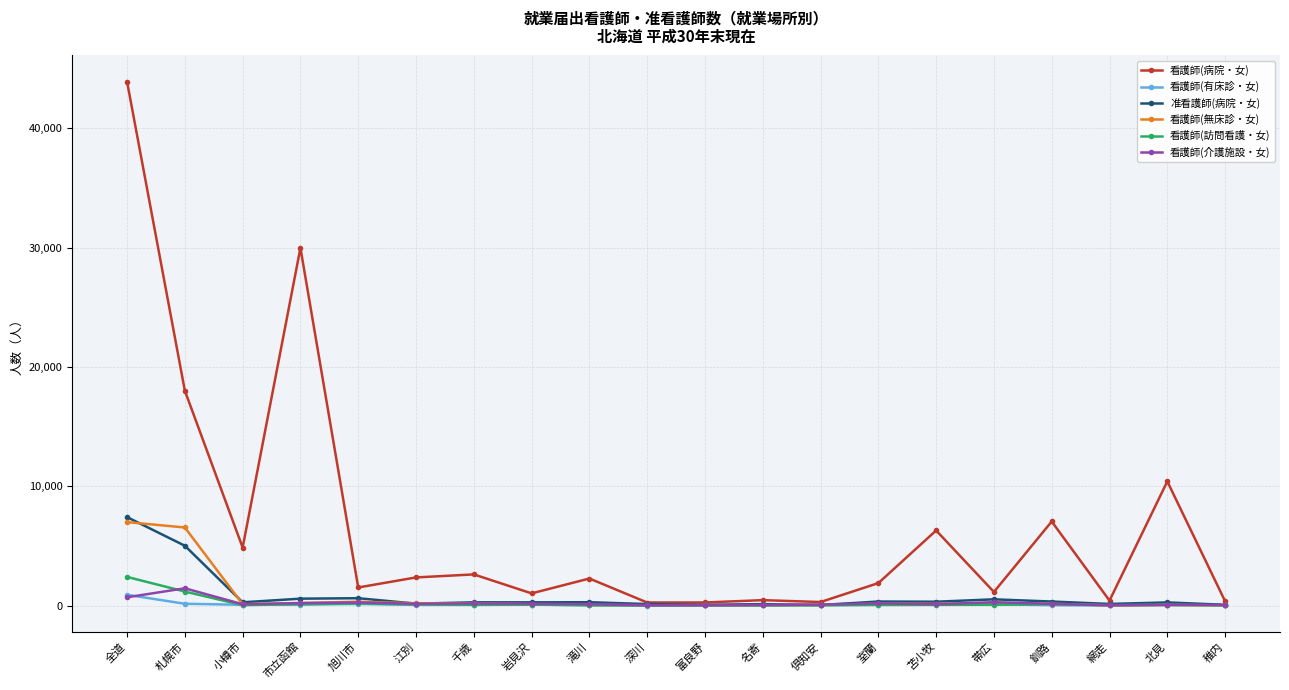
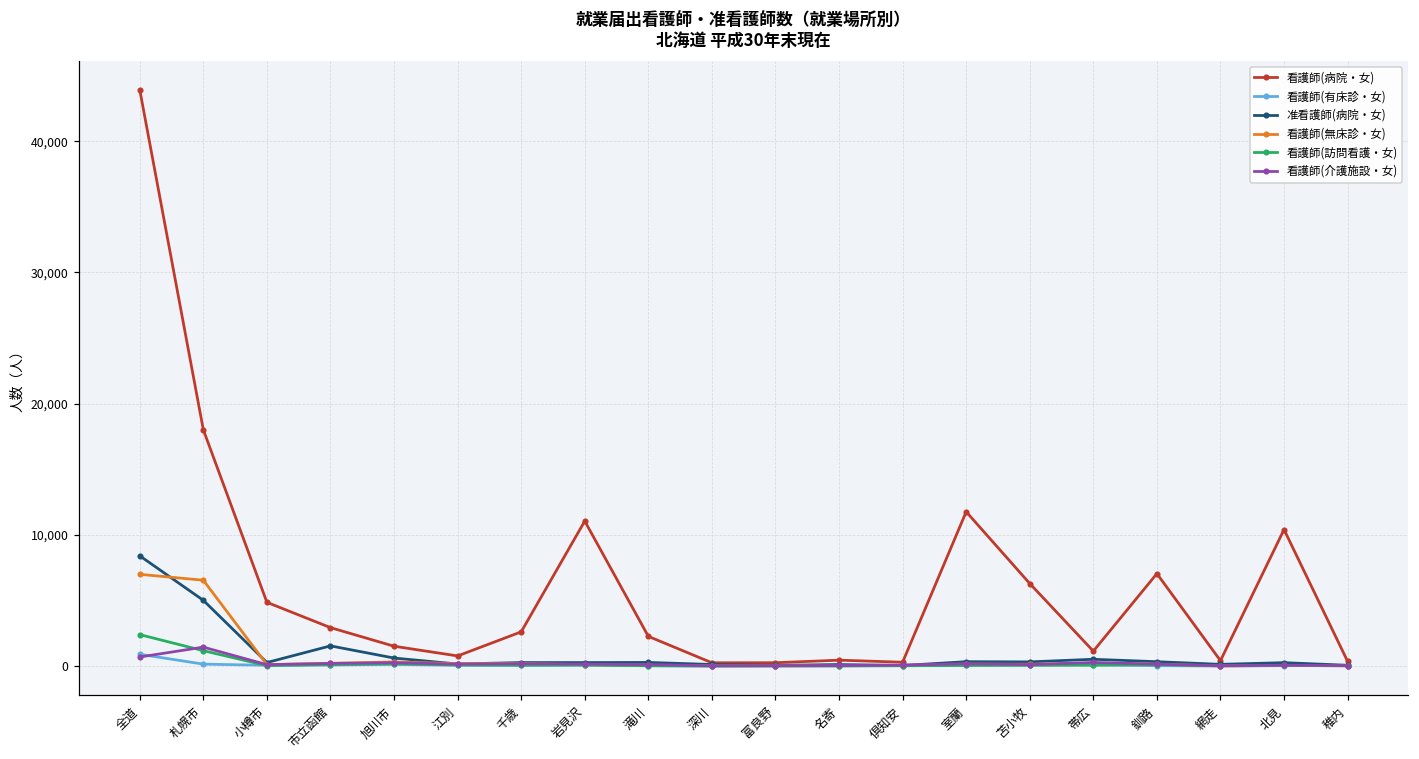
  {
    "看護師(病院・女)": {
      "全道": "43,900",
      "札幌市": "18,000",
      "小樽市": "4,900",
-     "市立函館": "30,000",
+     "市立函館": "2,900",
      "旭川市": "1,500",
-     "江別": "2,400",
+     "江別": "800",
      "千歳": "2,600",
-     "岩見沢": "1,000",
+     "岩見沢": "11,100",
      "滝川": "2,300",
      "名寄": "500",
      "倶知安": "300",
-     "室蘭": "1,900",
+     "室蘭": "11,800",
      "苫小牧": "6,300",
      "帯広": "1,100",
      "釧路": "7,000",
      "網走": "400",
      "北見": "10,400",
      "稚内": "400"
    },
    "看護師(有床診・女)": {
      "札幌市": "100"
    },
    "准看護師(病院・女)": {
-     "全道": "7,400",
+     "全道": "8,400",
      "札幌市": "5,000",
-     "市立函館": "600",
+     "市立函館": "1,500",
      "旭川市": "600",
      "帯広": "500"
    },
    "看護師(無床診・女)": {
      "全道": "7,000",
      "札幌市": "6,500"
    },
    "看護師(訪問看護・女)": {
      "全道": "2,400",
      "札幌市": "1,200"
    },
    "看護師(介護施設・女)": {
      "札幌市": "1,400"
    }
  }
